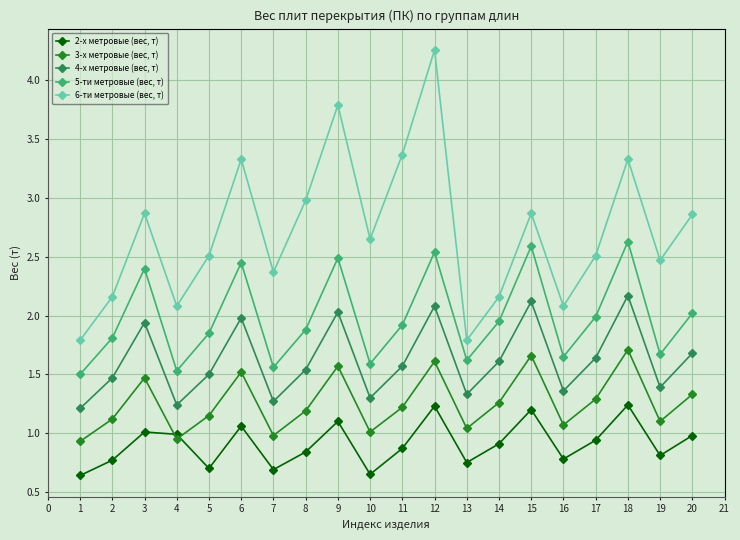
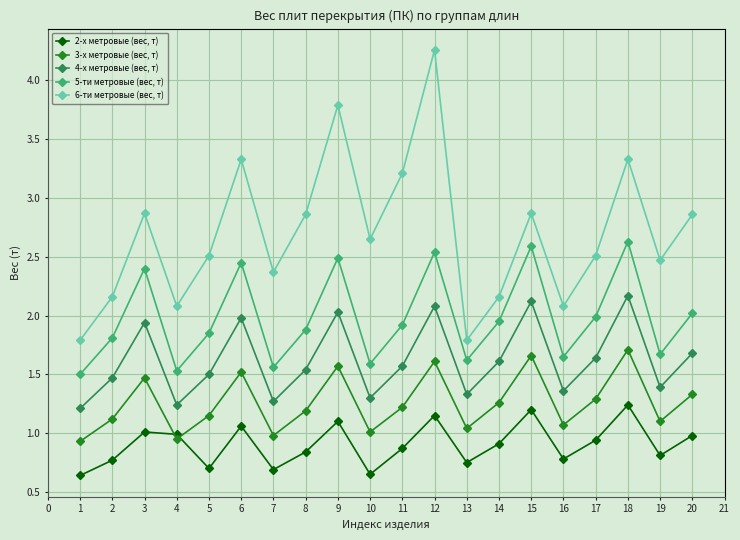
  {
    "2-х метровые (вес, т)": {
      "1": 0.64,
      "2": 0.77,
      "3": 1.01,
      "4": 0.99,
      "5": 0.70,
      "6": 1.06,
      "7": 0.69,
      "8": 0.84,
      "9": 1.10,
      "10": 0.65,
      "11": 0.87,
-     "12": 1.23,
+     "12": 1.15,
      "13": 0.75,
      "14": 0.91,
      "15": 1.20,
      "16": 0.78,
      "17": 0.94,
      "18": 1.24,
      "19": 0.81,
      "20": 0.98
    },
    "6-ти метровые (вес, т)": {
      "1": 1.79,
      "2": 2.16,
      "3": 2.87,
      "4": 2.08,
      "5": 2.51,
      "6": 3.33,
      "7": 2.37,
-     "8": 2.98,
+     "8": 2.86,
      "9": 3.79,
      "10": 2.65,
-     "11": 3.37,
+     "11": 3.21,
      "12": 4.26,
      "13": 1.79,
      "14": 2.16,
      "15": 2.87,
      "16": 2.08,
      "17": 2.51,
      "18": 3.33,
      "19": 2.47,
      "20": 2.86
    }
  }
